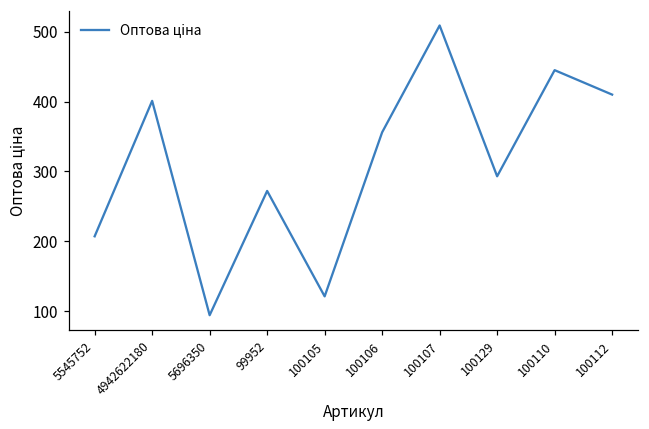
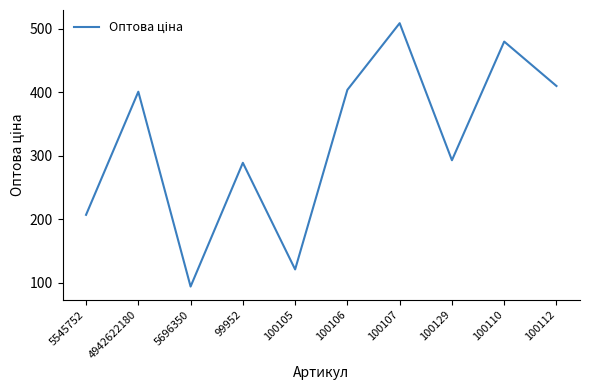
  {
    "5545752": 210,
    "4942622180": 400,
    "5696350": 90,
-   "99952": 270,
+   "99952": 290,
    "100105": 120,
-   "100106": 360,
+   "100106": 400,
    "100107": 510,
    "100129": 290,
-   "100110": 450,
+   "100110": 480,
    "100112": 410
  }
